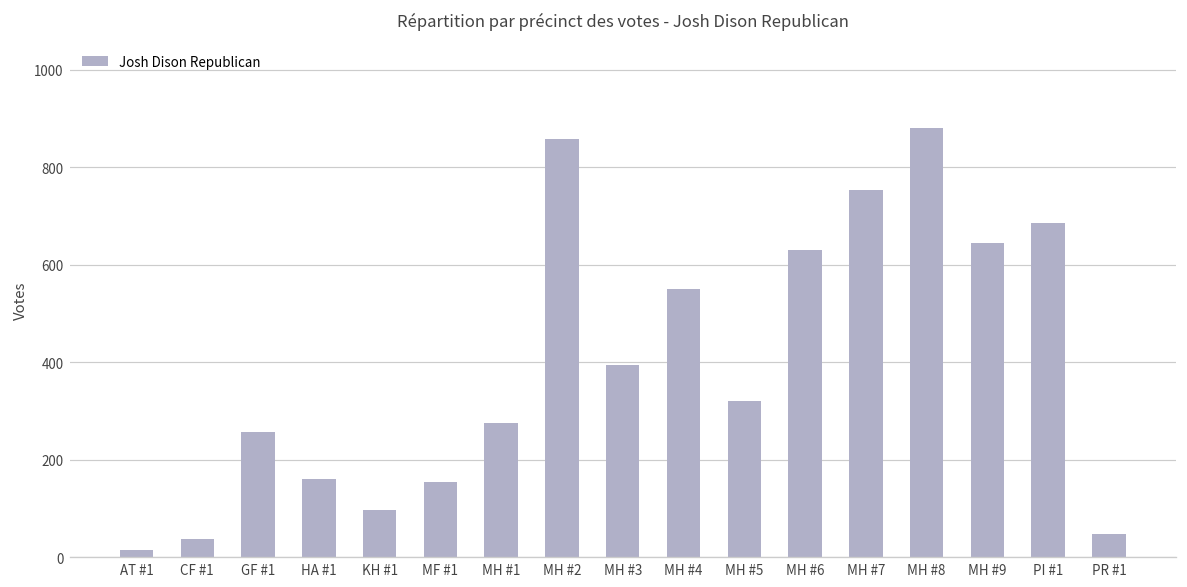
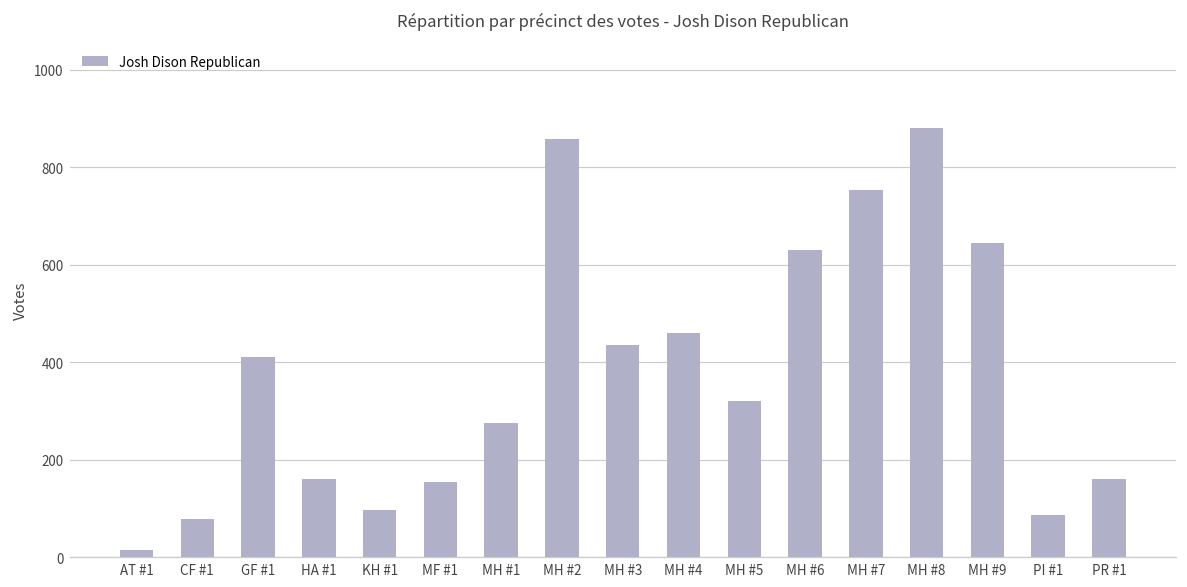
  {
    "AT #1": 20,
-   "CF #1": 40,
-   "GF #1": 260,
+   "CF #1": 80,
+   "GF #1": 410,
    "HA #1": 160,
    "KH #1": 100,
    "MF #1": 150,
    "MH #1": 280,
    "MH #2": 860,
-   "MH #3": 390,
-   "MH #4": 550,
+   "MH #3": 440,
+   "MH #4": 460,
    "MH #5": 320,
    "MH #6": 630,
    "MH #7": 750,
    "MH #8": 880,
    "MH #9": 650,
-   "PI #1": 690,
-   "PR #1": 50
+   "PI #1": 90,
+   "PR #1": 160
  }
